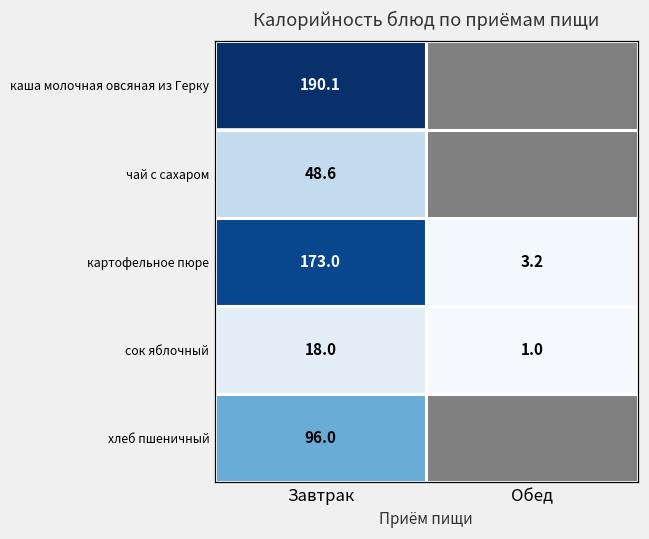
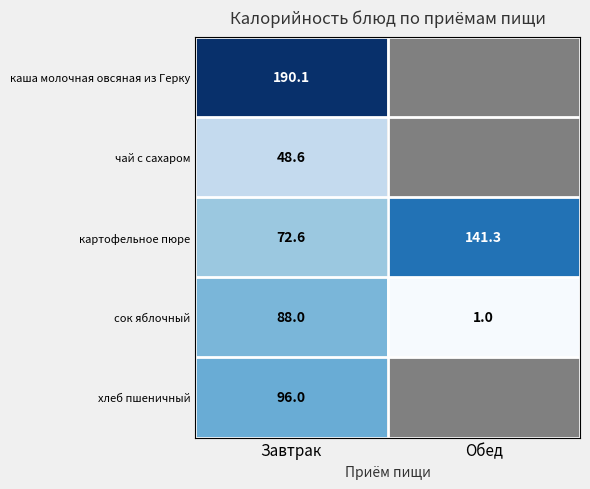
  {
    "каша молочная овсяная из Герку": {
      "Завтрак": 190.1
    },
    "чай с сахаром": {
      "Завтрак": 48.6
    },
    "картофельное пюре": {
-     "Завтрак": 173.0,
-     "Обед": 3.2
+     "Завтрак": 72.6,
+     "Обед": 141.3
    },
    "сок яблочный": {
-     "Завтрак": 18.0,
+     "Завтрак": 88.0,
      "Обед": 1.0
    },
    "хлеб пшеничный": {
      "Завтрак": 96.0
    }
  }
